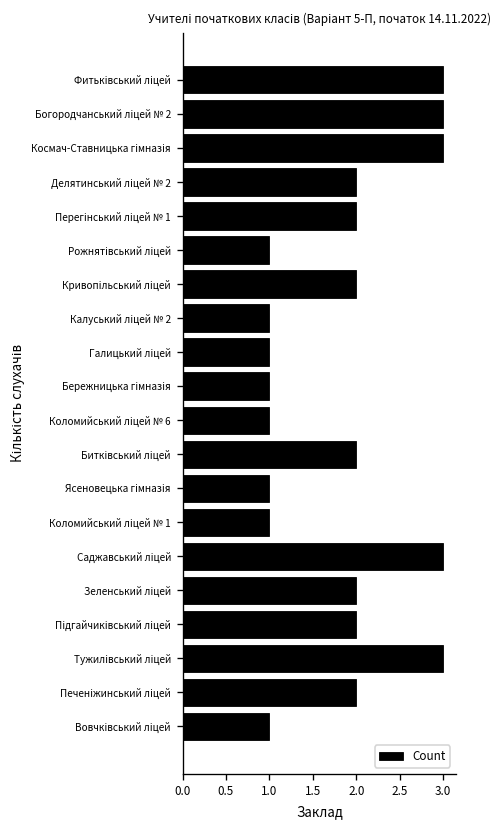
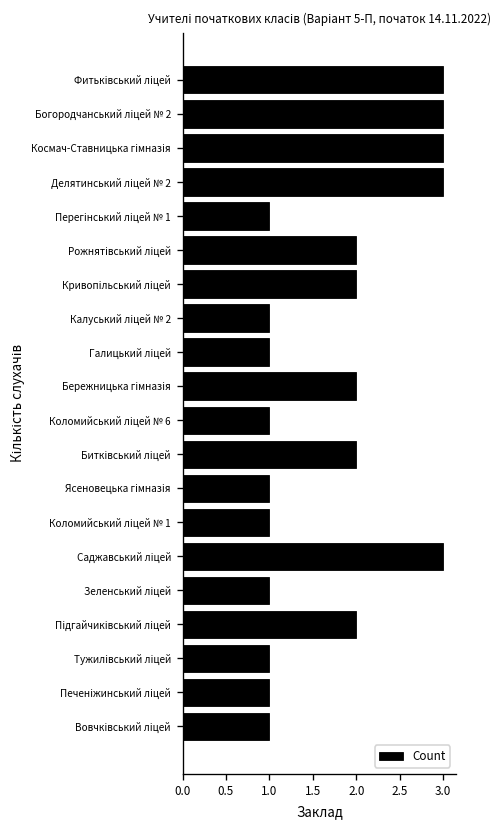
  {
    "Фитьківський ліцей": 3,
    "Богородчанський ліцей № 2": 3,
    "Космач-Ставницька гімназія": 3,
-   "Делятинський ліцей № 2": 2,
-   "Перегінський ліцей № 1": 2,
-   "Рожнятівський ліцей": 1,
+   "Делятинський ліцей № 2": 3,
+   "Перегінський ліцей № 1": 1,
+   "Рожнятівський ліцей": 2,
    "Кривопільський ліцей": 2,
    "Калуський ліцей № 2": 1,
    "Галицький ліцей": 1,
-   "Бережницька гімназія": 1,
+   "Бережницька гімназія": 2,
    "Коломийський ліцей № 6": 1,
    "Битківський ліцей": 2,
    "Ясеновецька гімназія": 1,
    "Коломийський ліцей № 1": 1,
    "Саджавський ліцей": 3,
-   "Зеленський ліцей": 2,
+   "Зеленський ліцей": 1,
    "Підгайчиківський ліцей": 2,
-   "Тужилівський ліцей": 3,
-   "Печеніжинський ліцей": 2,
+   "Тужилівський ліцей": 1,
+   "Печеніжинський ліцей": 1,
    "Вовчківський ліцей": 1
  }
